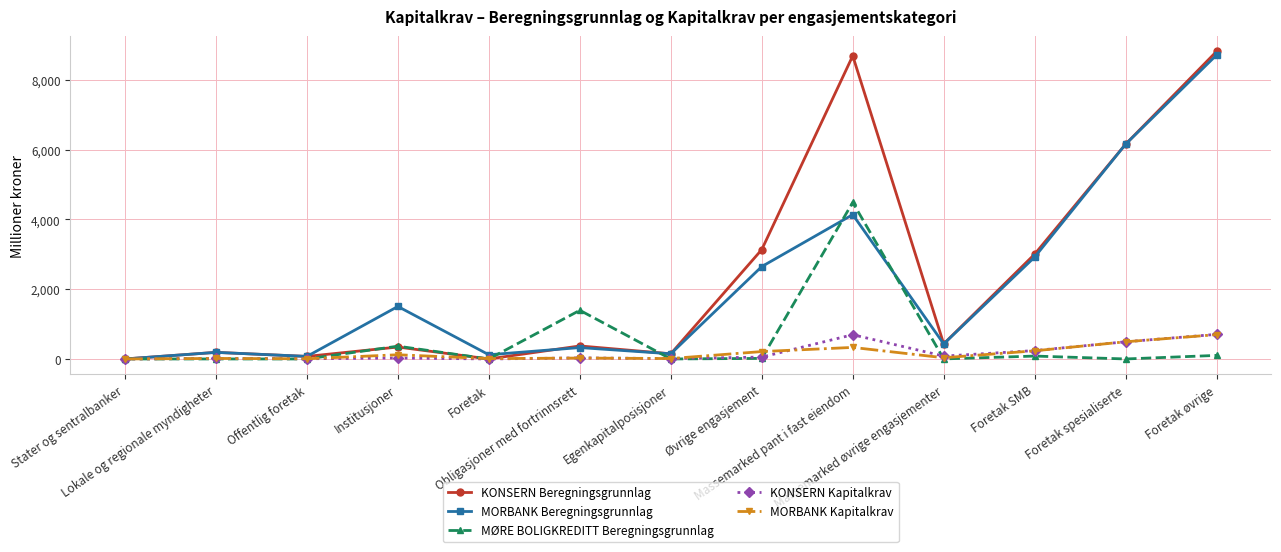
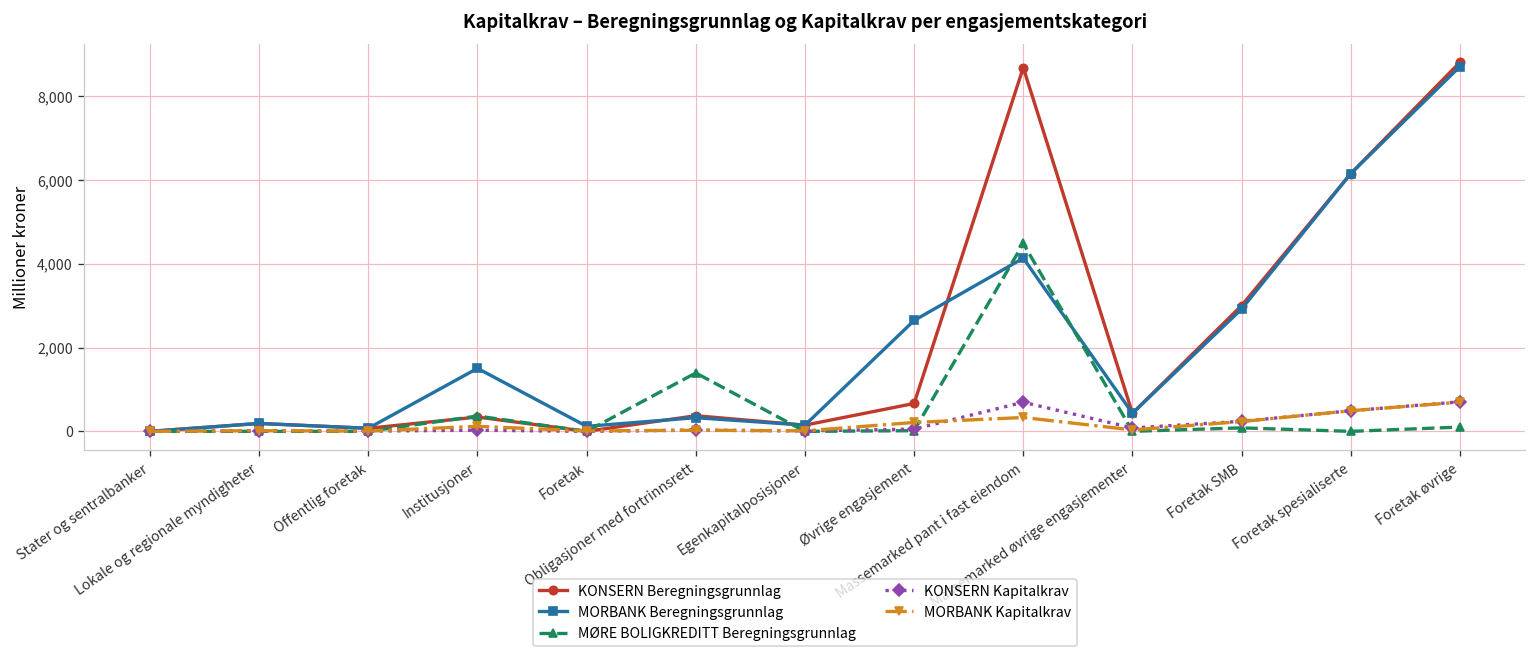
  {
    "KONSERN Beregningsgrunnlag": {
-     "Øvrige engasjement": "3,100",
+     "Øvrige engasjement": "700",
      "Massemarked pant i fast eiendom": "8,700",
      "Foretak SMB": "3,000",
      "Foretak øvrige": "8,800"
    },
    "MORBANK Beregningsgrunnlag": {
      "Institusjoner": "1,500",
      "Foretak": "100",
      "Øvrige engasjement": "2,600",
      "Massemarked pant i fast eiendom": "4,100",
      "Foretak SMB": "2,900",
      "Foretak øvrige": "8,700"
    },
    "MØRE BOLIGKREDITT Beregningsgrunnlag": {
      "Obligasjoner med fortrinnsrett": "1,400",
      "Massemarked pant i fast eiendom": "4,500",
      "Foretak SMB": "100",
      "Foretak spesialiserte": "0",
      "Foretak øvrige": "100"
    },
    "KONSERN Kapitalkrav": {
      "Institusjoner": "0",
      "Massemarked pant i fast eiendom": "700"
    },
    "MORBANK Kapitalkrav": {
      "Institusjoner": "100",
      "Øvrige engasjement": "200",
      "Massemarked pant i fast eiendom": "300"
    }
  }
